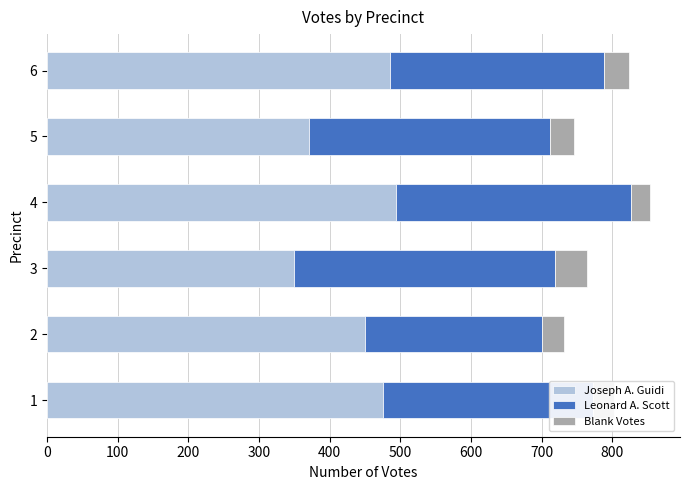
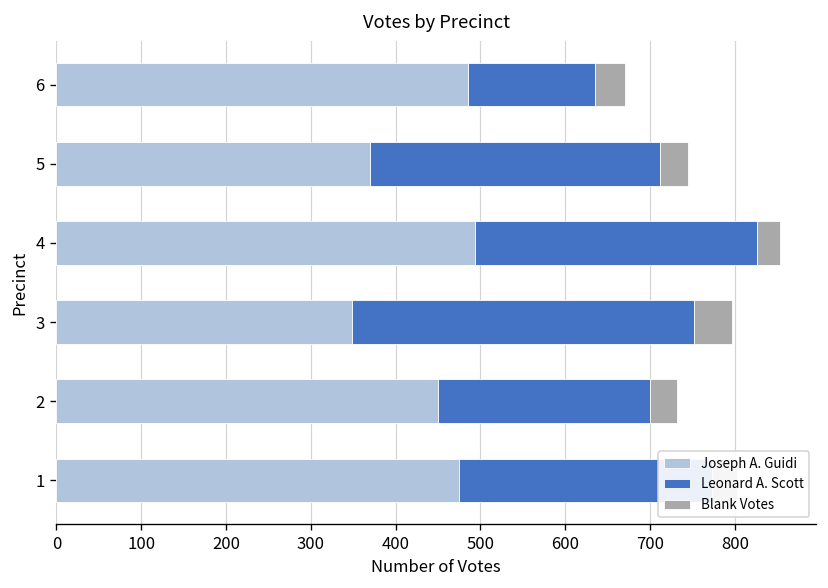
  {
    "Leonard A. Scott": {
-     "6": 300,
+     "6": 150,
      "5": 340,
      "4": 330,
-     "3": 370,
+     "3": 400,
      "2": 250
    }
  }
